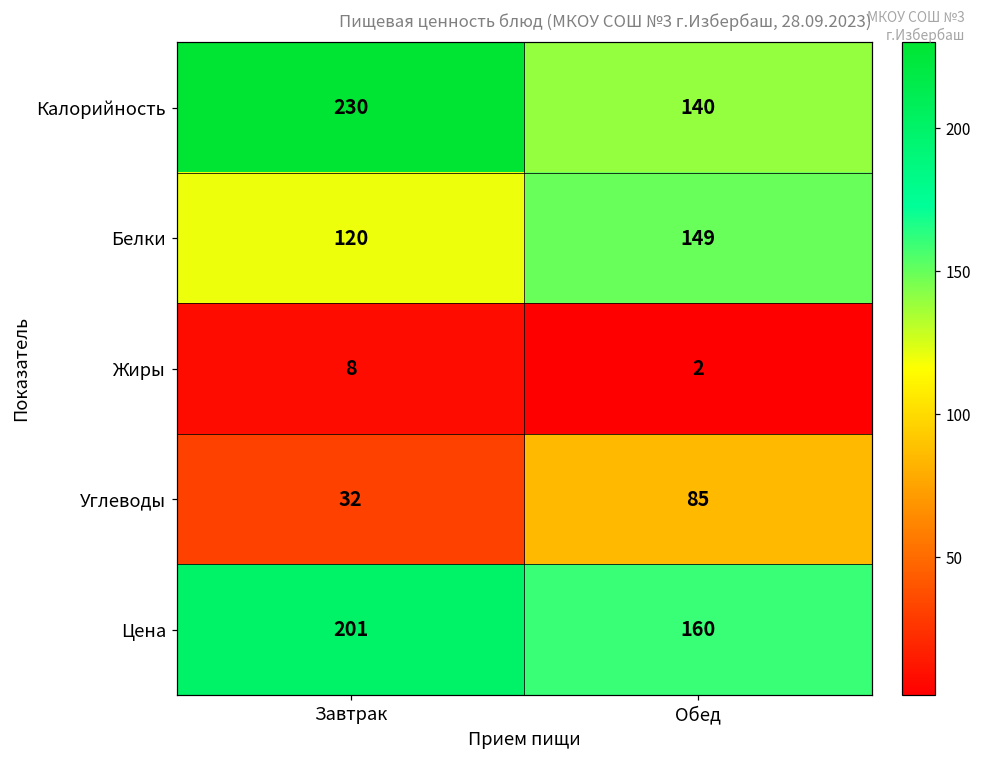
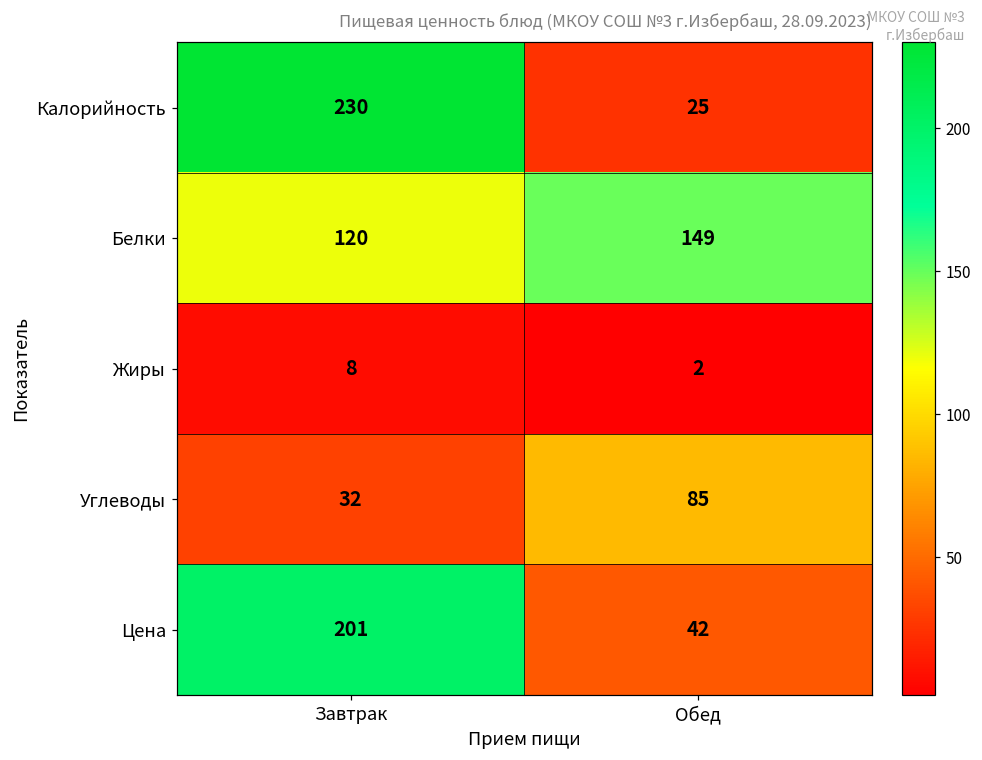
  {
    "Калорийность": {
      "Завтрак": 230,
-     "Обед": 140
+     "Обед": 25
    },
    "Белки": {
      "Завтрак": 120,
      "Обед": 149
    },
    "Жиры": {
      "Завтрак": 8,
      "Обед": 2
    },
    "Углеводы": {
      "Завтрак": 32,
      "Обед": 85
    },
    "Цена": {
      "Завтрак": 201,
-     "Обед": 160
+     "Обед": 42
    }
  }
